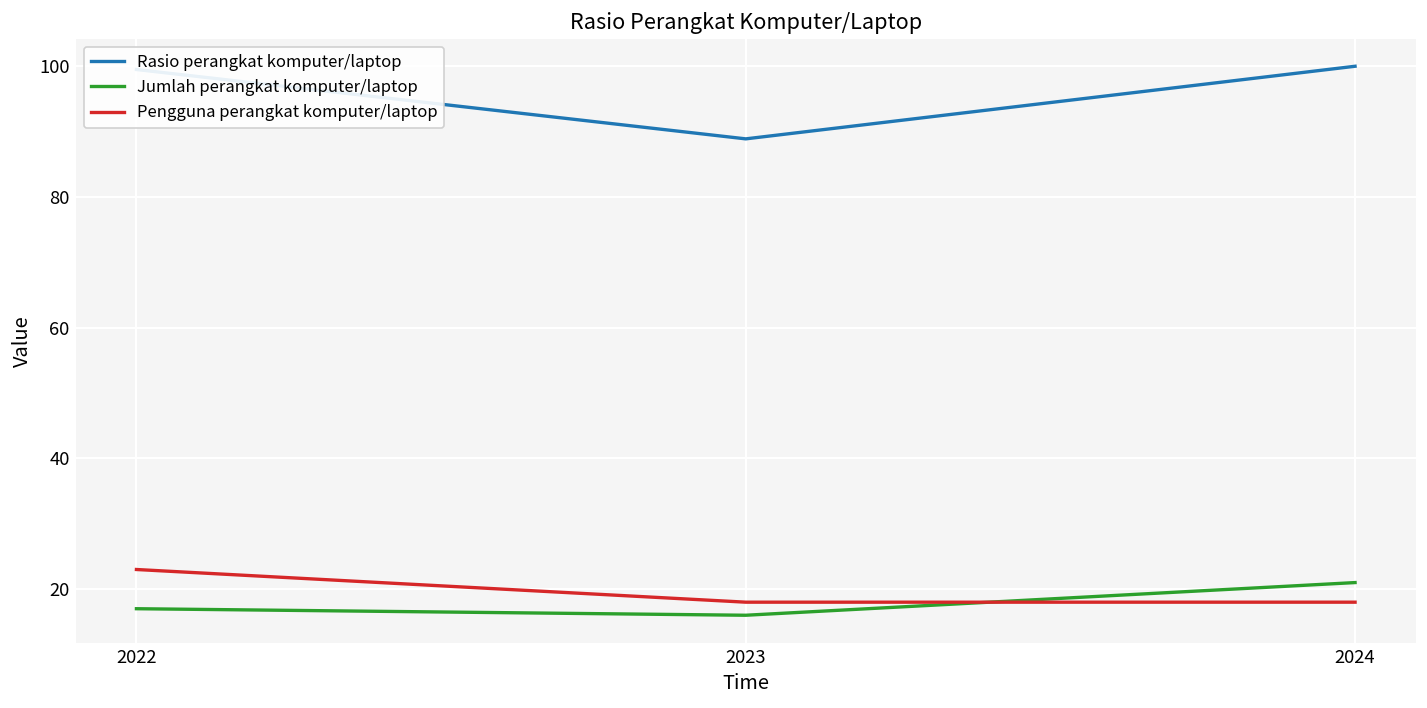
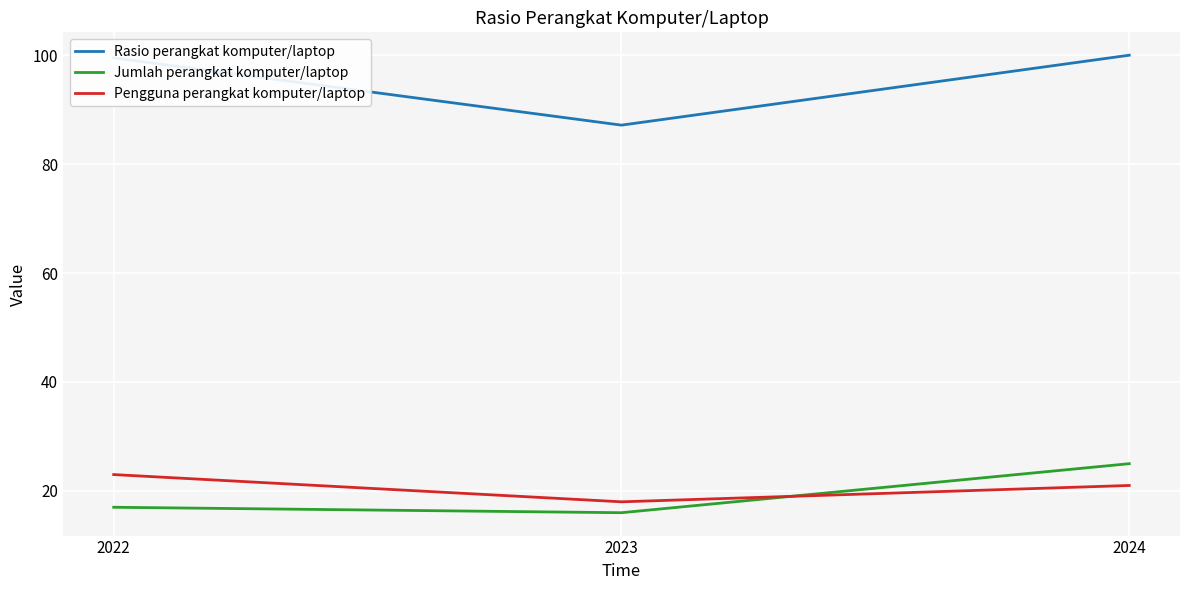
  {
    "Rasio perangkat komputer/laptop": {
-     "2023": 89,
+     "2023": 87,
      "2024": 100
    },
    "Jumlah perangkat komputer/laptop": {
      "2022": 17,
      "2023": 16,
-     "2024": 21
+     "2024": 25
    },
    "Pengguna perangkat komputer/laptop": {
      "2022": 23,
      "2023": 18,
-     "2024": 18
+     "2024": 21
    }
  }
